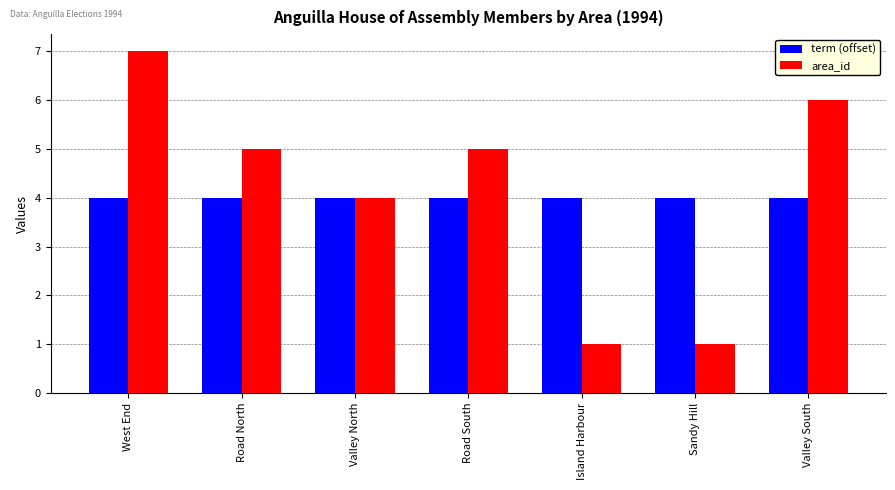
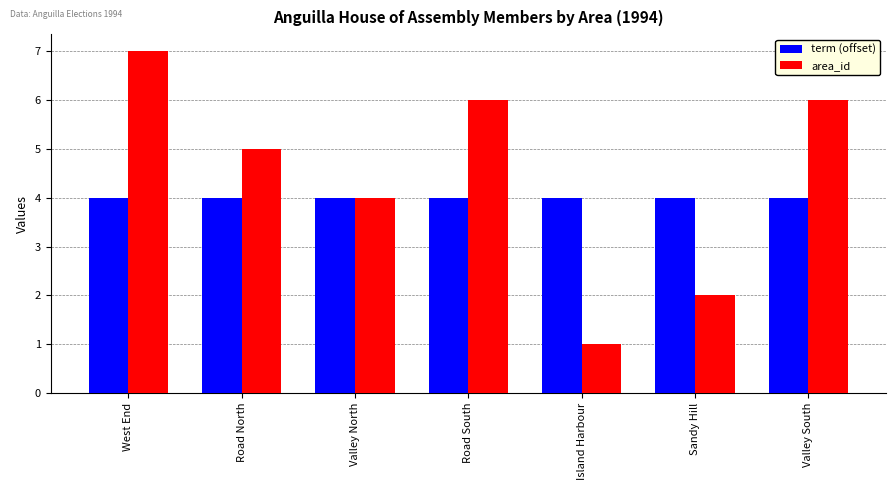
  {
    "term (offset)": {
      "West End": 4,
      "Road North": 4,
      "Valley North": 4,
      "Road South": 4,
      "Island Harbour": 4,
      "Sandy Hill": 4,
      "Valley South": 4
    },
    "area_id": {
      "West End": 7,
      "Road North": 5,
      "Valley North": 4,
-     "Road South": 5,
+     "Road South": 6,
      "Island Harbour": 1,
-     "Sandy Hill": 1,
+     "Sandy Hill": 2,
      "Valley South": 6
    }
  }
